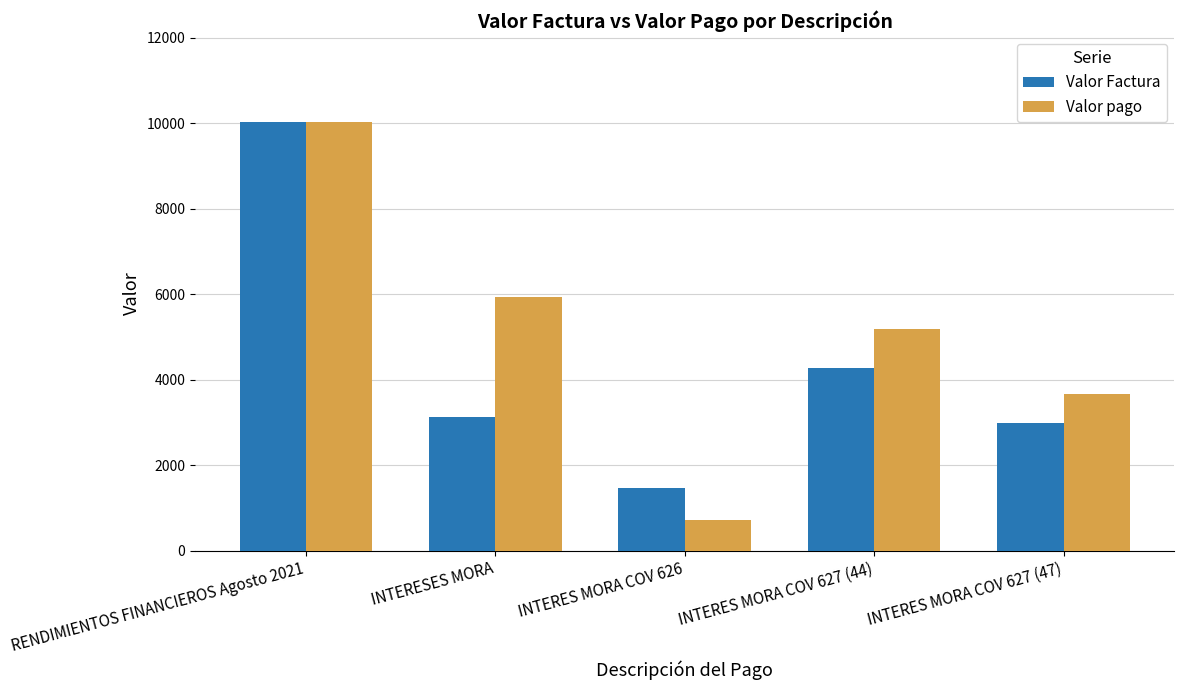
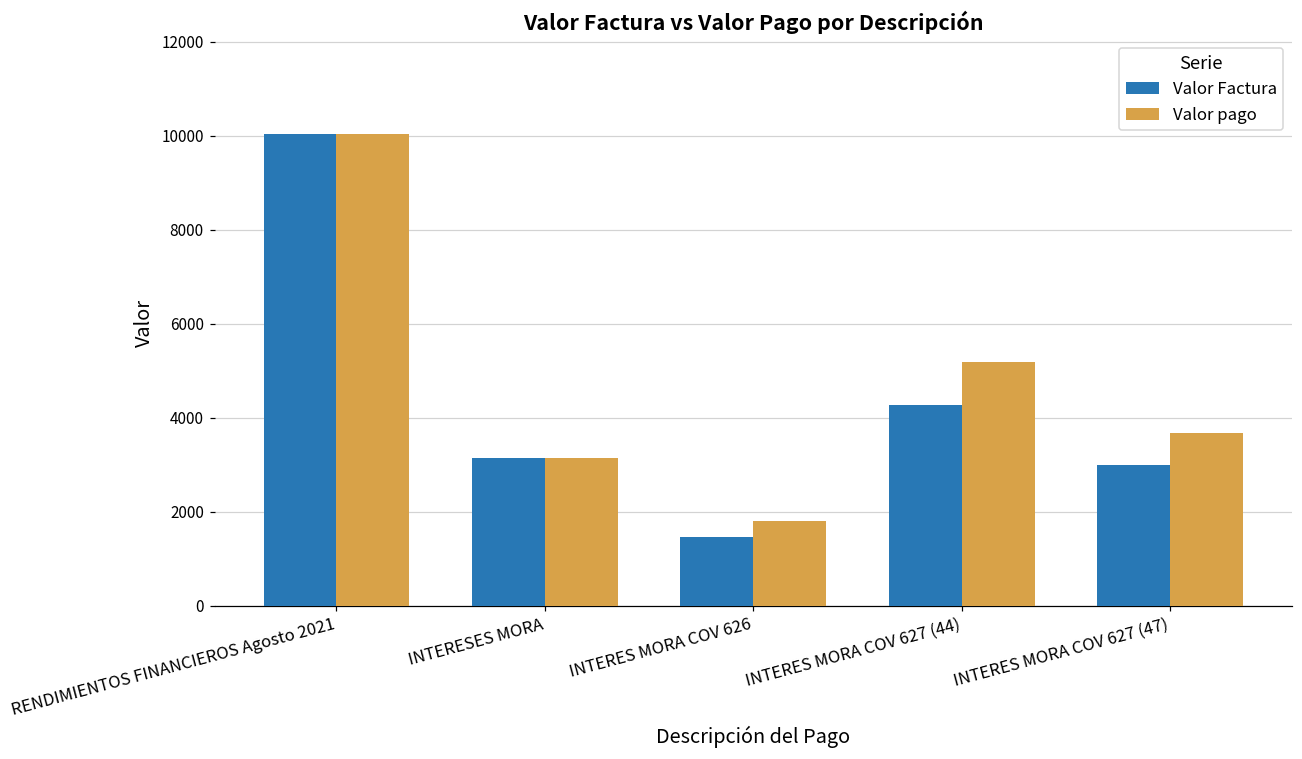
  {
    "Valor Factura": {
      "RENDIMIENTOS FINANCIEROS Agosto 2021": 10000,
      "INTERESES MORA": 3100,
      "INTERES MORA COV 626": 1500,
      "INTERES MORA COV 627 (44)": 4300,
      "INTERES MORA COV 627 (47)": 3000
    },
    "Valor pago": {
      "RENDIMIENTOS FINANCIEROS Agosto 2021": 10000,
-     "INTERESES MORA": 5900,
-     "INTERES MORA COV 626": 700,
+     "INTERESES MORA": 3100,
+     "INTERES MORA COV 626": 1800,
      "INTERES MORA COV 627 (44)": 5200,
      "INTERES MORA COV 627 (47)": 3700
    }
  }
